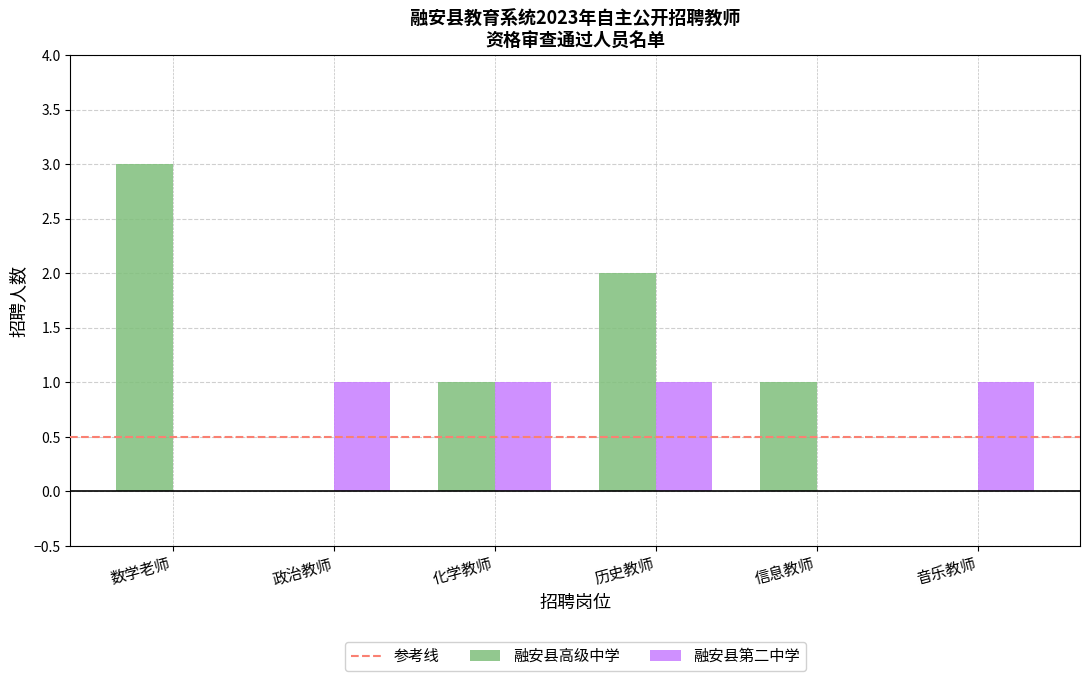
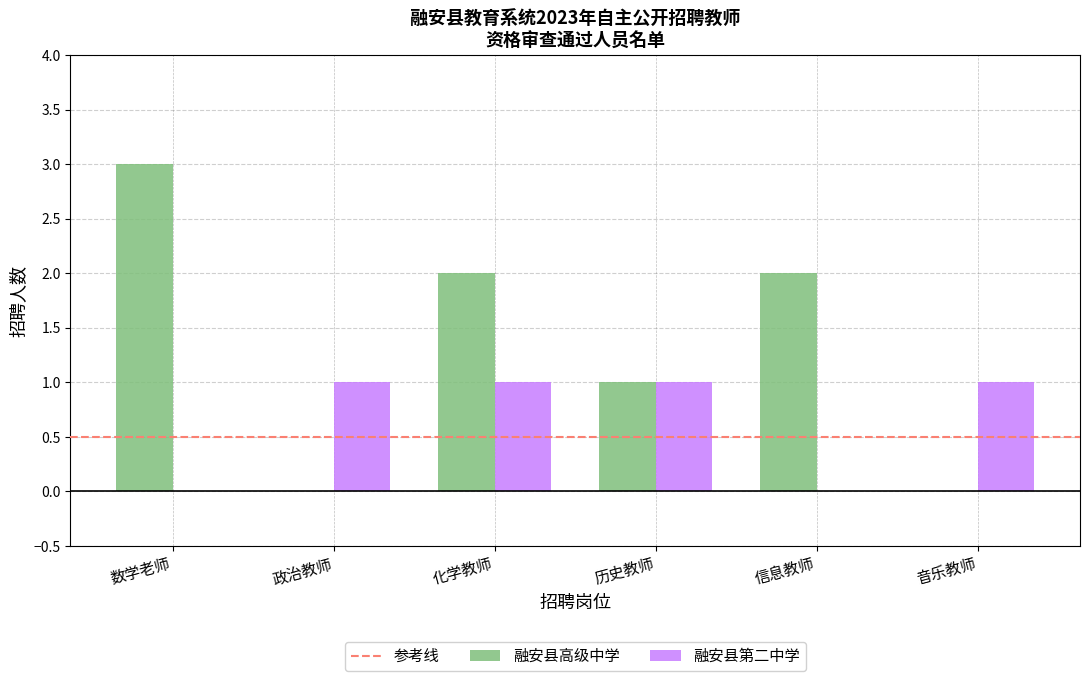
  {
    "融安县高级中学": {
      "数学老师": 3,
      "政治教师": 0,
-     "化学教师": 1,
-     "历史教师": 2,
-     "信息教师": 1,
+     "化学教师": 2,
+     "历史教师": 1,
+     "信息教师": 2,
      "音乐教师": 0
    },
    "融安县第二中学": {
      "数学老师": 0,
      "政治教师": 1,
      "化学教师": 1,
      "历史教师": 1,
      "信息教师": 0,
      "音乐教师": 1
    }
  }
